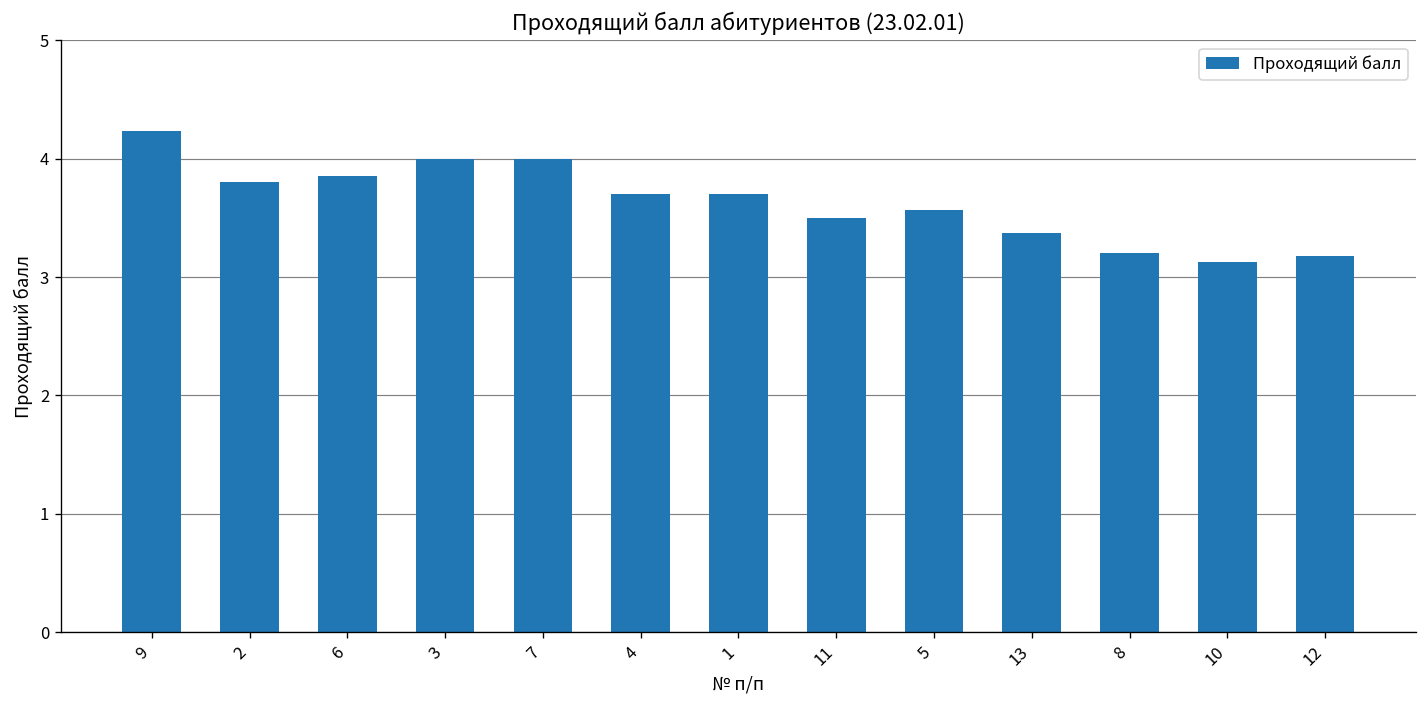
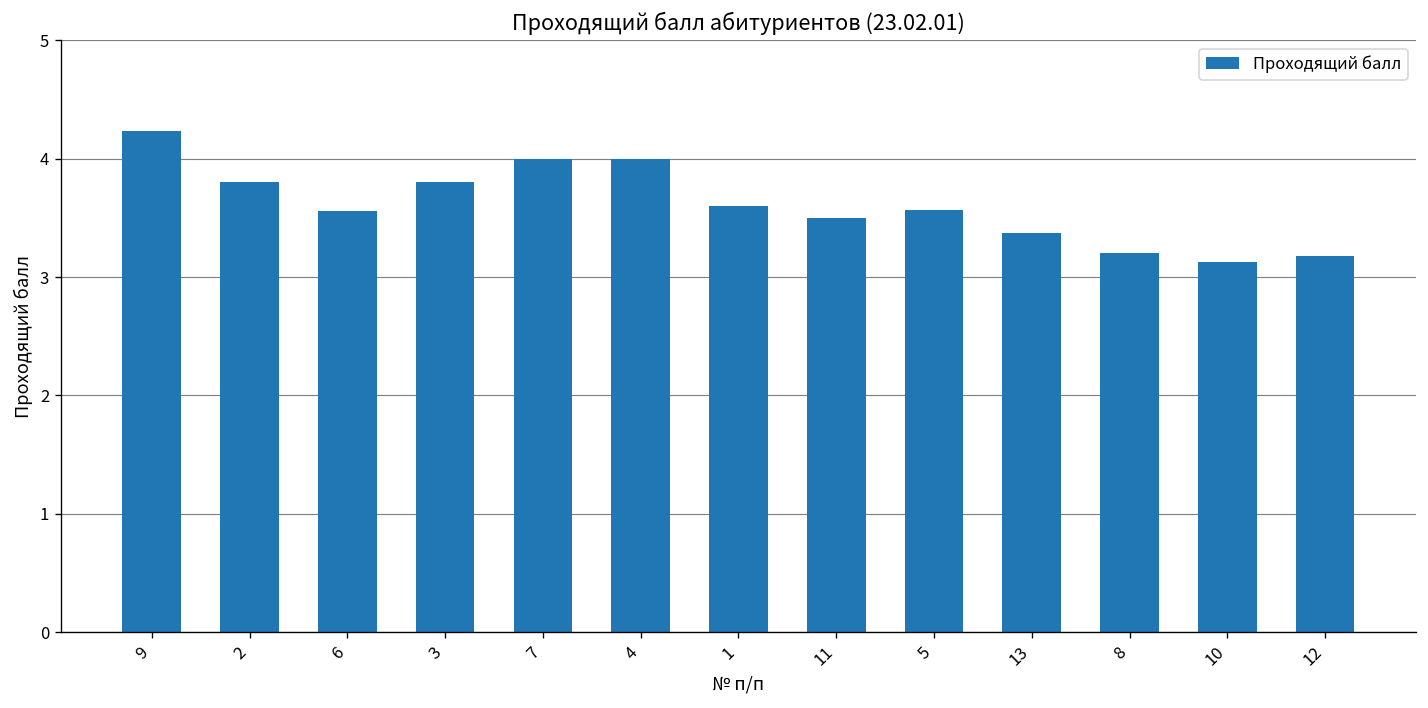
  {
    "9": 4.2,
    "2": 3.8,
-   "6": 3.9,
-   "3": 4.0,
+   "6": 3.6,
+   "3": 3.8,
    "7": 4.0,
-   "4": 3.7,
-   "1": 3.7,
+   "4": 4.0,
+   "1": 3.6,
    "11": 3.5,
    "5": 3.6,
    "13": 3.4,
    "8": 3.2,
    "10": 3.1,
    "12": 3.2
  }
